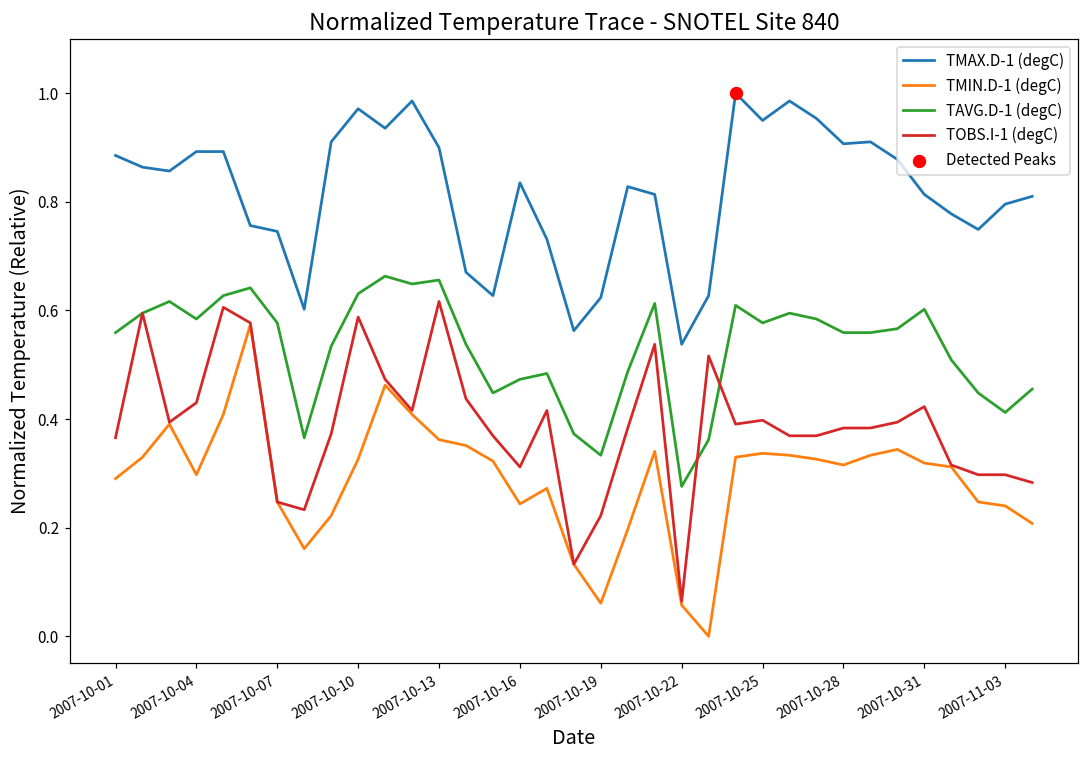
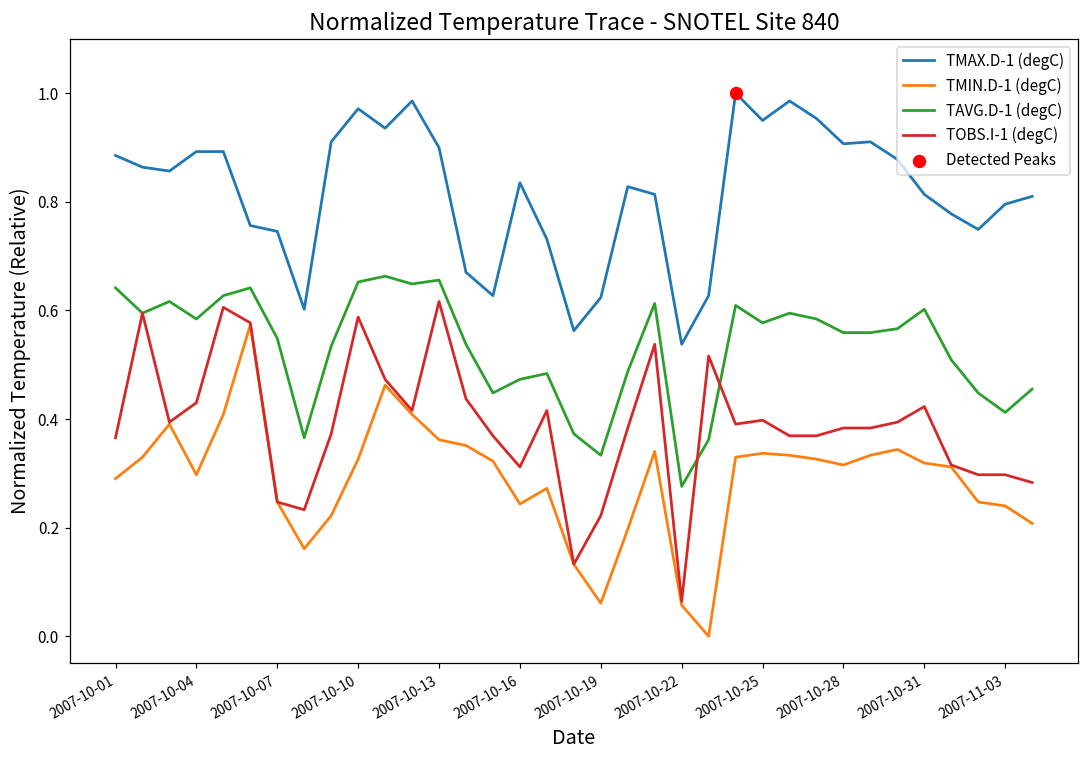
  {
    "TMAX.D-1 (degC)": {
      "2007-10-01": 0.89,
      "2007-10-04": 0.89,
      "2007-10-07": 0.75,
      "2007-10-10": 0.97,
      "2007-10-13": 0.90,
      "2007-10-16": 0.84,
      "2007-10-19": 0.62,
      "2007-10-22": 0.54,
      "2007-10-25": 0.95,
      "2007-10-28": 0.91,
      "2007-10-31": 0.81,
      "2007-11-03": 0.80
    },
    "TMIN.D-1 (degC)": {
      "2007-10-01": 0.29,
      "2007-10-04": 0.30,
      "2007-10-10": 0.33,
      "2007-10-13": 0.36,
      "2007-10-16": 0.24,
      "2007-10-19": 0.06,
      "2007-10-22": 0.06,
      "2007-10-25": 0.34,
      "2007-10-28": 0.32,
      "2007-10-31": 0.32,
      "2007-11-03": 0.24
    },
    "TAVG.D-1 (degC)": {
-     "2007-10-01": 0.56,
+     "2007-10-01": 0.64,
      "2007-10-04": 0.58,
-     "2007-10-07": 0.58,
-     "2007-10-10": 0.63,
+     "2007-10-07": 0.55,
+     "2007-10-10": 0.65,
      "2007-10-13": 0.66,
      "2007-10-16": 0.47,
      "2007-10-19": 0.33,
      "2007-10-22": 0.28,
      "2007-10-25": 0.58,
      "2007-10-28": 0.56,
      "2007-10-31": 0.60,
      "2007-11-03": 0.41
    },
    "TOBS.I-1 (degC)": {
      "2007-10-01": 0.37,
      "2007-10-04": 0.43,
      "2007-10-10": 0.59,
      "2007-10-13": 0.62,
      "2007-10-16": 0.31,
      "2007-10-19": 0.22,
      "2007-10-22": 0.06,
      "2007-10-25": 0.40,
      "2007-10-28": 0.38,
      "2007-10-31": 0.42,
      "2007-11-03": 0.30
    }
  }
